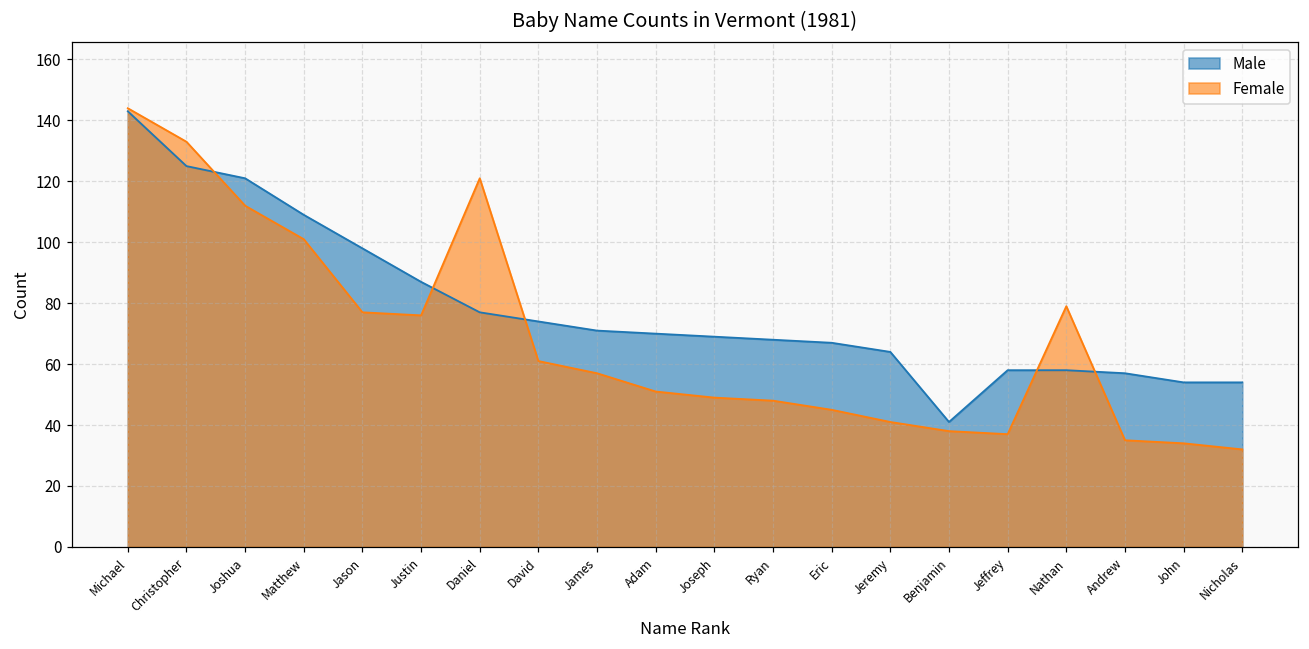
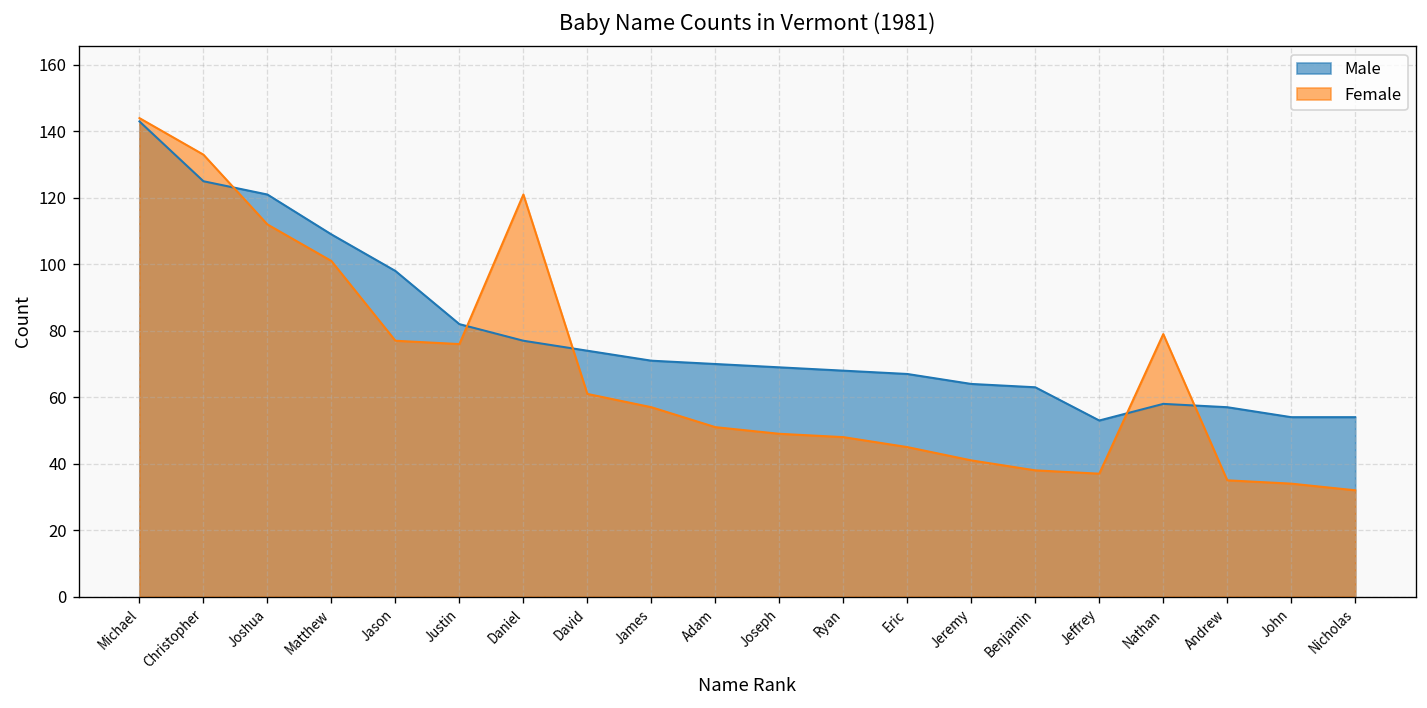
  {
    "Male": {
      "Michael": 143,
      "Christopher": 125,
      "Joshua": 121,
      "Matthew": 109,
      "Jason": 98,
-     "Justin": 87,
+     "Justin": 82,
      "Daniel": 77,
      "David": 74,
      "James": 71,
      "Adam": 70,
      "Joseph": 69,
      "Ryan": 68,
      "Eric": 67,
      "Jeremy": 64,
-     "Benjamin": 41,
-     "Jeffrey": 58,
+     "Benjamin": 63,
+     "Jeffrey": 53,
      "Nathan": 58,
      "Andrew": 57,
      "John": 54,
      "Nicholas": 54
    },
    "Female": {
      "Michael": 144,
      "Christopher": 133,
      "Joshua": 112,
      "Matthew": 101,
      "Jason": 77,
      "Justin": 76,
      "Daniel": 121,
      "David": 61,
      "James": 57,
      "Adam": 51,
      "Joseph": 49,
      "Ryan": 48,
      "Eric": 45,
      "Jeremy": 41,
      "Benjamin": 38,
      "Jeffrey": 37,
      "Nathan": 79,
      "Andrew": 35,
      "John": 34,
      "Nicholas": 32
    }
  }
